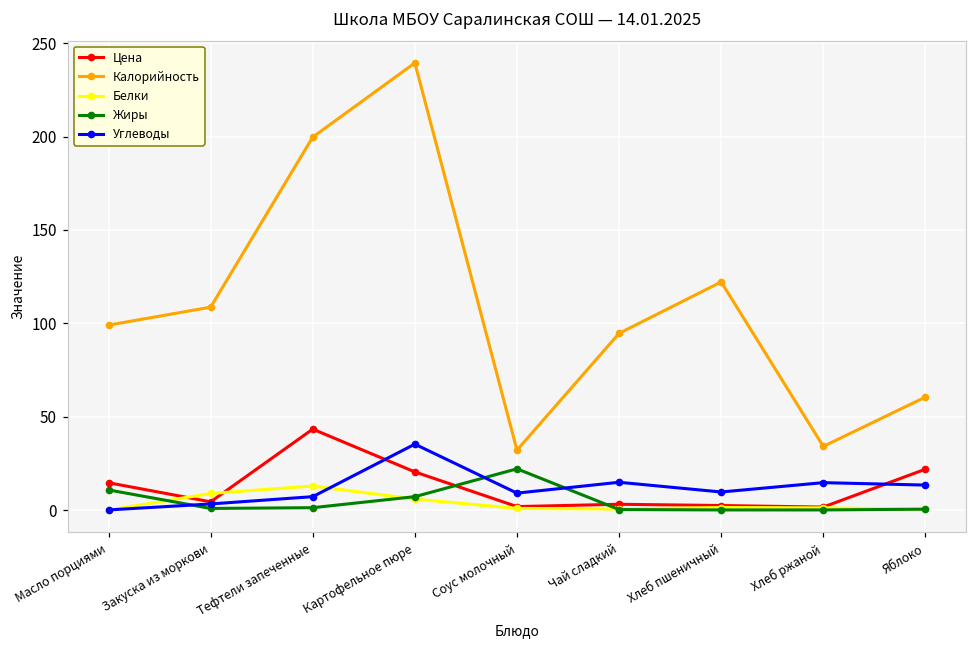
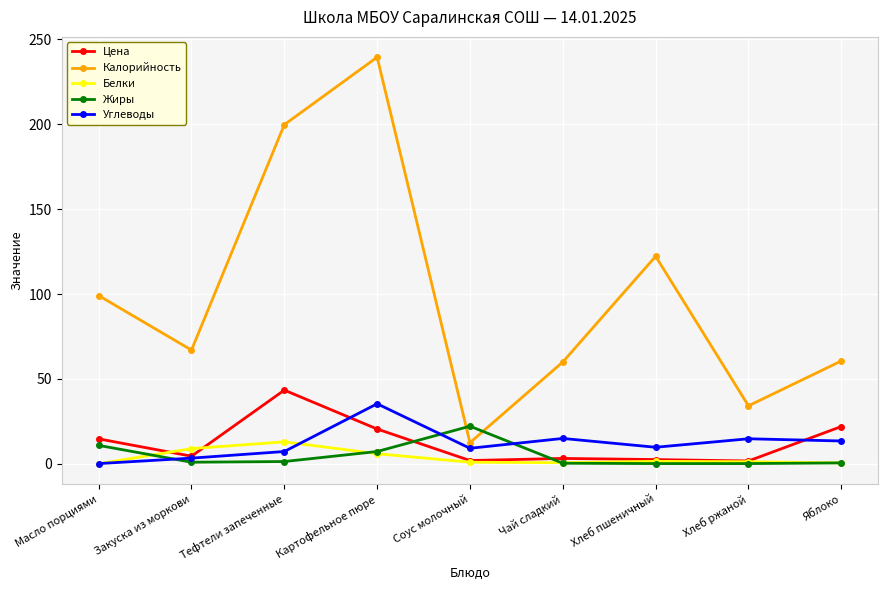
  {
    "Цена": {
      "Масло порциями": 15,
      "Тефтели запеченные": 43,
      "Картофельное пюре": 21,
      "Чай сладкий": 3,
      "Яблоко": 22
    },
    "Калорийность": {
      "Масло порциями": 99,
-     "Закуска из моркови": 109,
+     "Закуска из моркови": 67,
      "Тефтели запеченные": 200,
      "Картофельное пюре": 239,
-     "Соус молочный": 32,
-     "Чай сладкий": 95,
+     "Соус молочный": 13,
+     "Чай сладкий": 60,
      "Хлеб пшеничный": 122,
      "Хлеб ржаной": 34,
      "Яблоко": 61
    },
    "Белки": {
      "Закуска из моркови": 9,
      "Тефтели запеченные": 13
    },
    "Жиры": {
      "Масло порциями": 11,
      "Закуска из моркови": 1,
      "Тефтели запеченные": 1,
      "Соус молочный": 22
    },
    "Углеводы": {
      "Тефтели запеченные": 7,
      "Картофельное пюре": 35,
      "Соус молочный": 9,
      "Чай сладкий": 15,
      "Хлеб пшеничный": 10,
      "Хлеб ржаной": 15,
      "Яблоко": 14
    }
  }
